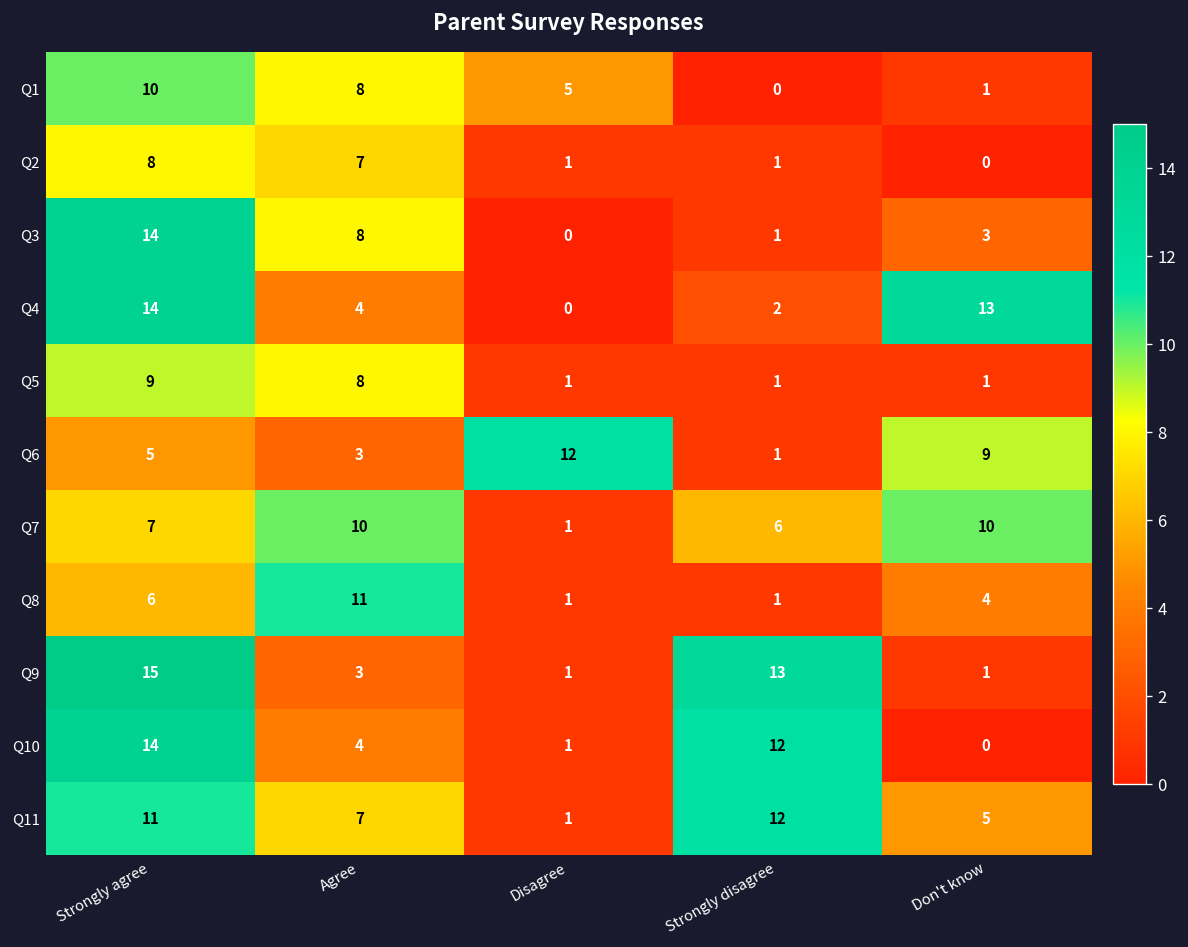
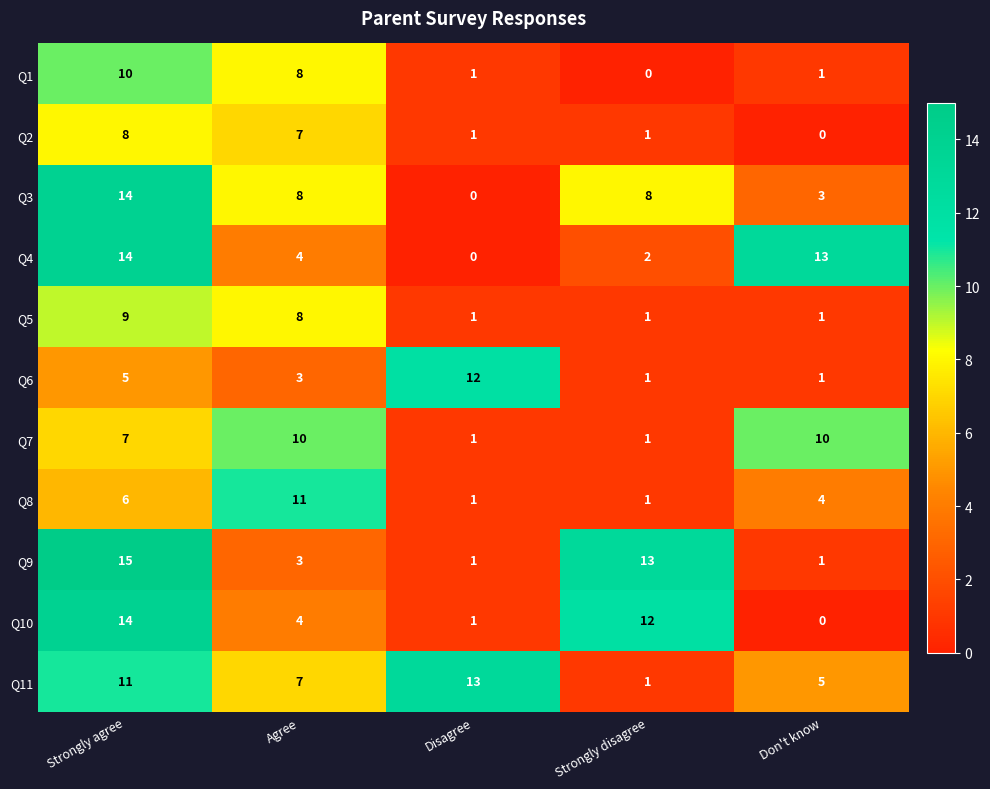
  {
    "Q1": {
      "Strongly agree": 10,
      "Agree": 8,
-     "Disagree": 5,
+     "Disagree": 1,
      "Strongly disagree": 0,
      "Don't know": 1
    },
    "Q2": {
      "Strongly agree": 8,
      "Agree": 7,
      "Disagree": 1,
      "Strongly disagree": 1,
      "Don't know": 0
    },
    "Q3": {
      "Strongly agree": 14,
      "Agree": 8,
      "Disagree": 0,
-     "Strongly disagree": 1,
+     "Strongly disagree": 8,
      "Don't know": 3
    },
    "Q4": {
      "Strongly agree": 14,
      "Agree": 4,
      "Disagree": 0,
      "Strongly disagree": 2,
      "Don't know": 13
    },
    "Q5": {
      "Strongly agree": 9,
      "Agree": 8,
      "Disagree": 1,
      "Strongly disagree": 1,
      "Don't know": 1
    },
    "Q6": {
      "Strongly agree": 5,
      "Agree": 3,
      "Disagree": 12,
      "Strongly disagree": 1,
-     "Don't know": 9
+     "Don't know": 1
    },
    "Q7": {
      "Strongly agree": 7,
      "Agree": 10,
      "Disagree": 1,
-     "Strongly disagree": 6,
+     "Strongly disagree": 1,
      "Don't know": 10
    },
    "Q8": {
      "Strongly agree": 6,
      "Agree": 11,
      "Disagree": 1,
      "Strongly disagree": 1,
      "Don't know": 4
    },
    "Q9": {
      "Strongly agree": 15,
      "Agree": 3,
      "Disagree": 1,
      "Strongly disagree": 13,
      "Don't know": 1
    },
    "Q10": {
      "Strongly agree": 14,
      "Agree": 4,
      "Disagree": 1,
      "Strongly disagree": 12,
      "Don't know": 0
    },
    "Q11": {
      "Strongly agree": 11,
      "Agree": 7,
-     "Disagree": 1,
-     "Strongly disagree": 12,
+     "Disagree": 13,
+     "Strongly disagree": 1,
      "Don't know": 5
    }
  }
